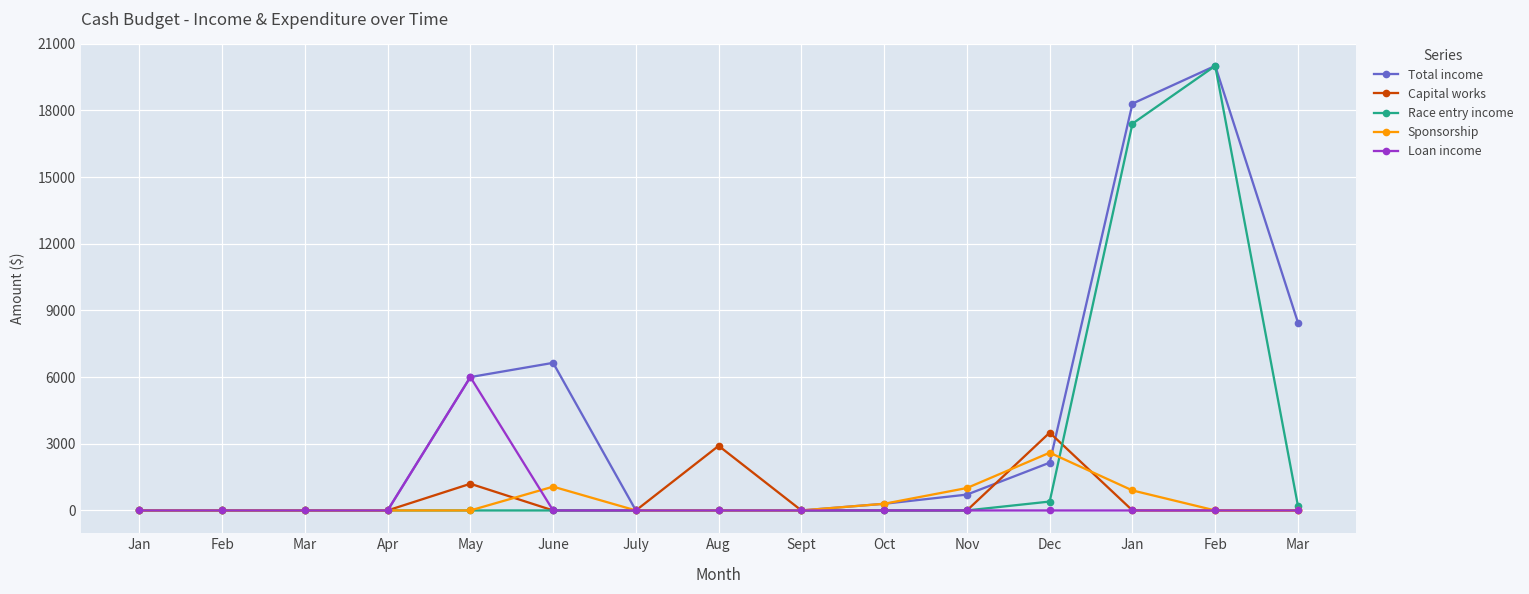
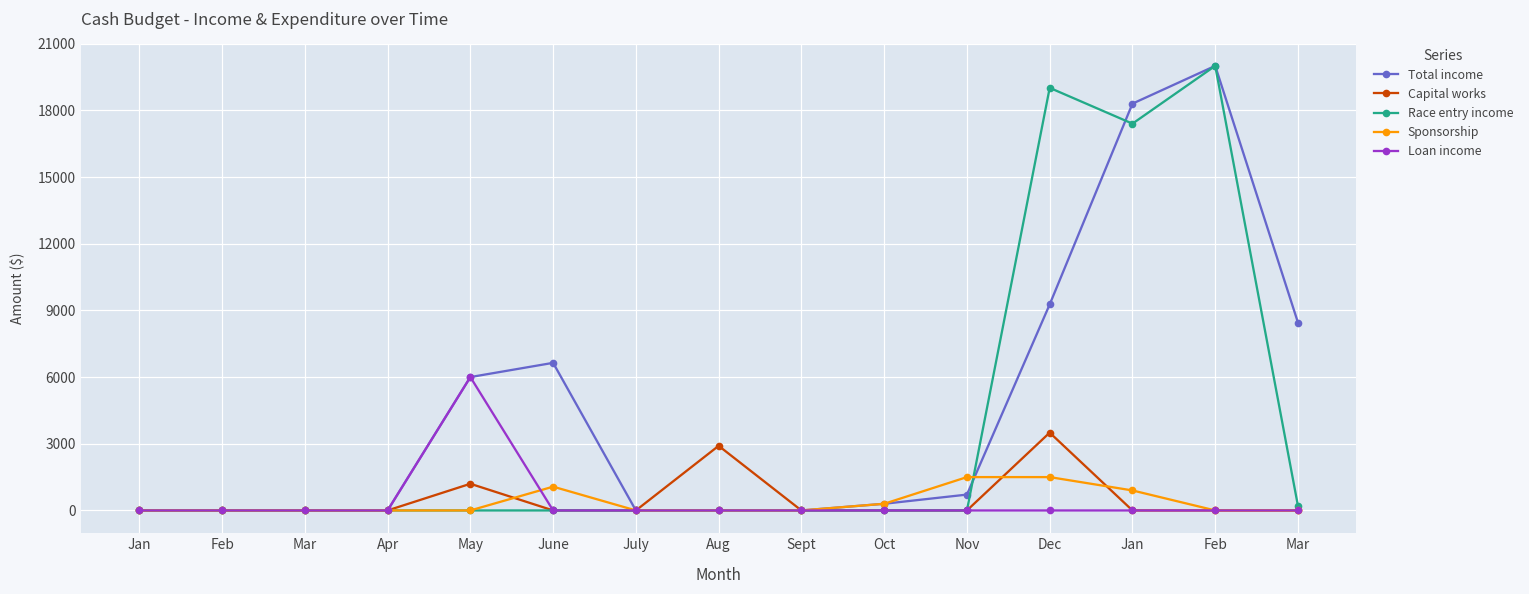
  {
    "Total income": {
      "June": 6600,
      "Nov": 700,
-     "Dec": 2200
+     "Dec": 9300
    },
    "Capital works": {
      "May": 1200,
      "Aug": 2900,
      "Dec": 3500
    },
    "Race entry income": {
-     "Dec": 400
+     "Dec": 19000
    },
    "Sponsorship": {
      "June": 1100,
-     "Nov": 1000,
-     "Dec": 2600
+     "Nov": 1500,
+     "Dec": 1500
    },
    "Loan income": {
      "Dec": 0
    }
  }
